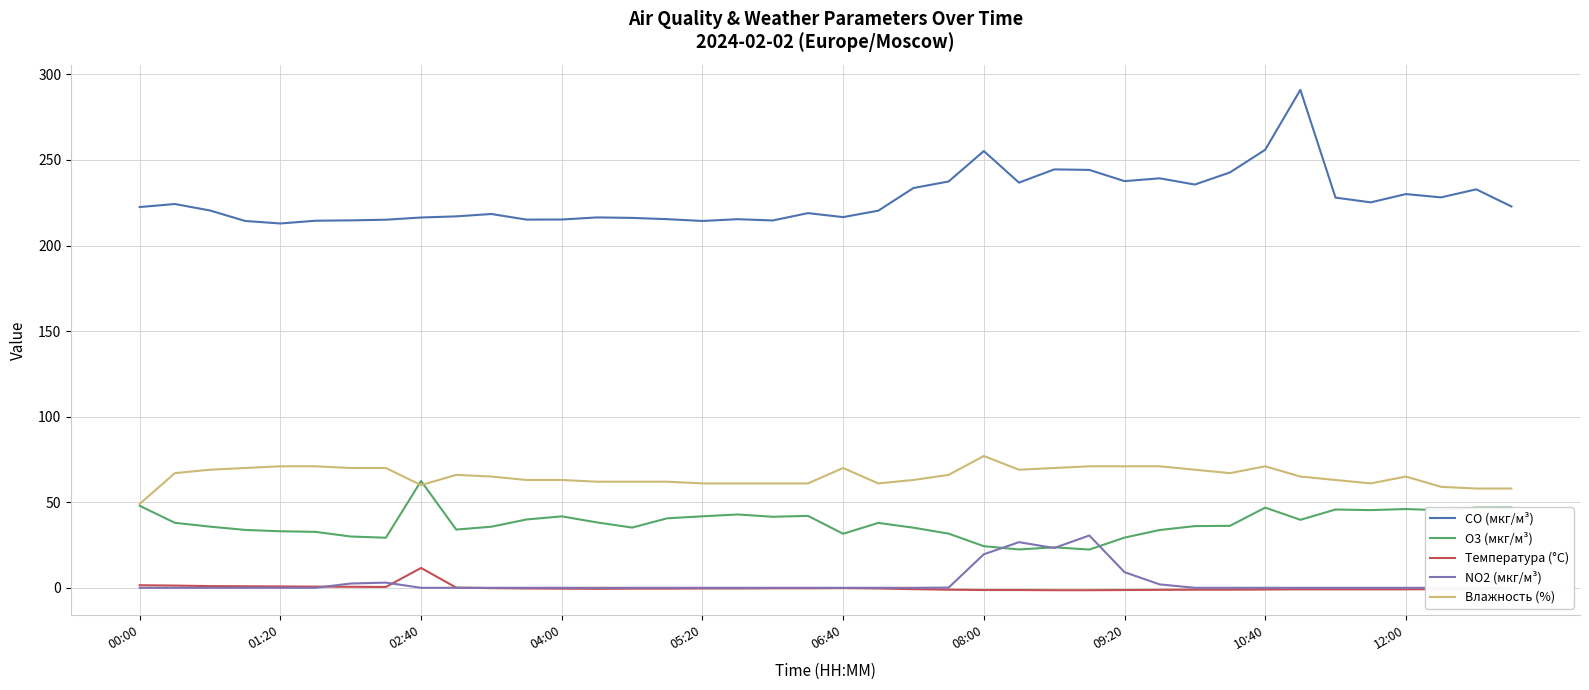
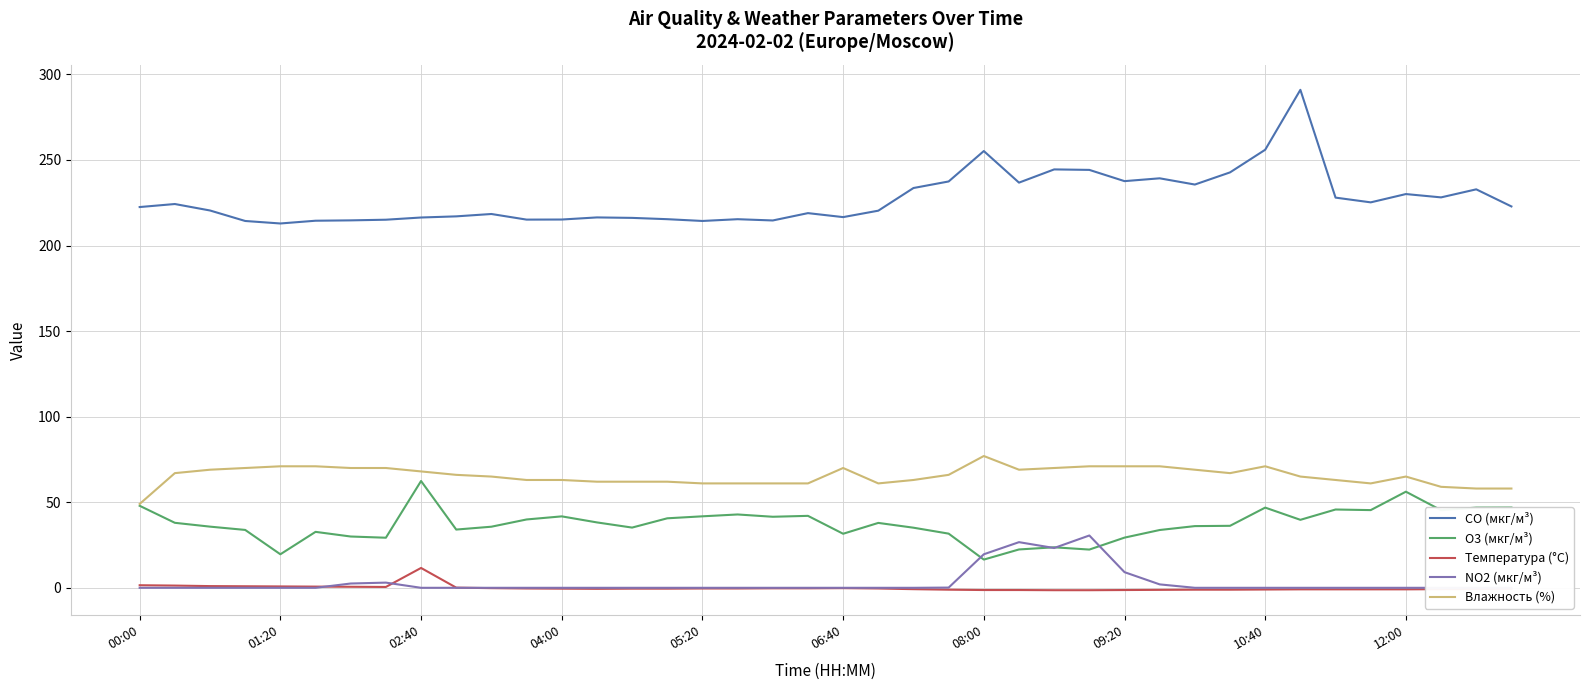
  {
    "O3 (мкг/м³)": {
-     "01:20": 33,
+     "01:20": 20,
      "02:40": 62,
      "04:00": 42,
      "05:20": 42,
      "06:40": 32,
-     "08:00": 24,
+     "08:00": 16,
      "09:20": 29,
      "10:40": 47,
-     "12:00": 46
+     "12:00": 56
    },
    "Температура (°C)": {
      "00:00": 2,
      "02:40": 12,
      "08:00": -1,
      "09:20": -1
    },
    "Влажность (%)": {
      "01:20": 71,
-     "02:40": 60,
+     "02:40": 68,
      "04:00": 63,
      "05:20": 61,
      "06:40": 70,
      "08:00": 77,
      "09:20": 71,
      "10:40": 71,
      "12:00": 65
    }
  }
